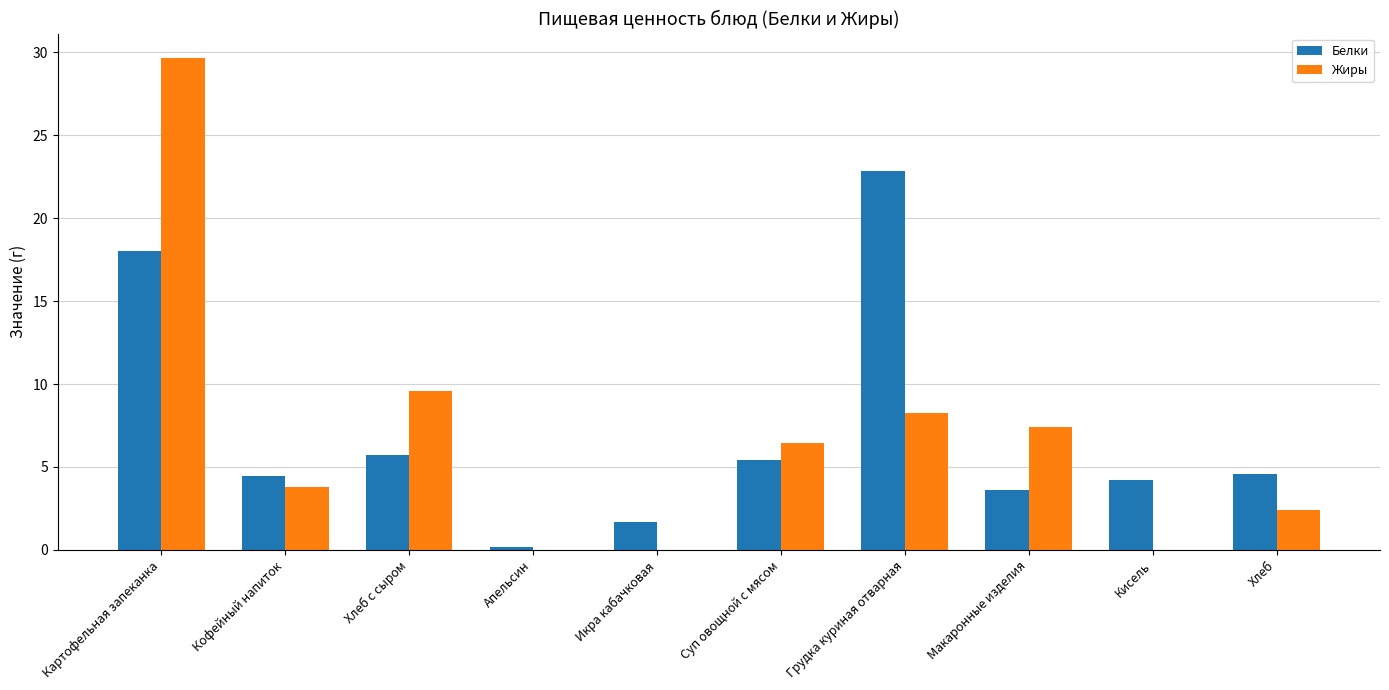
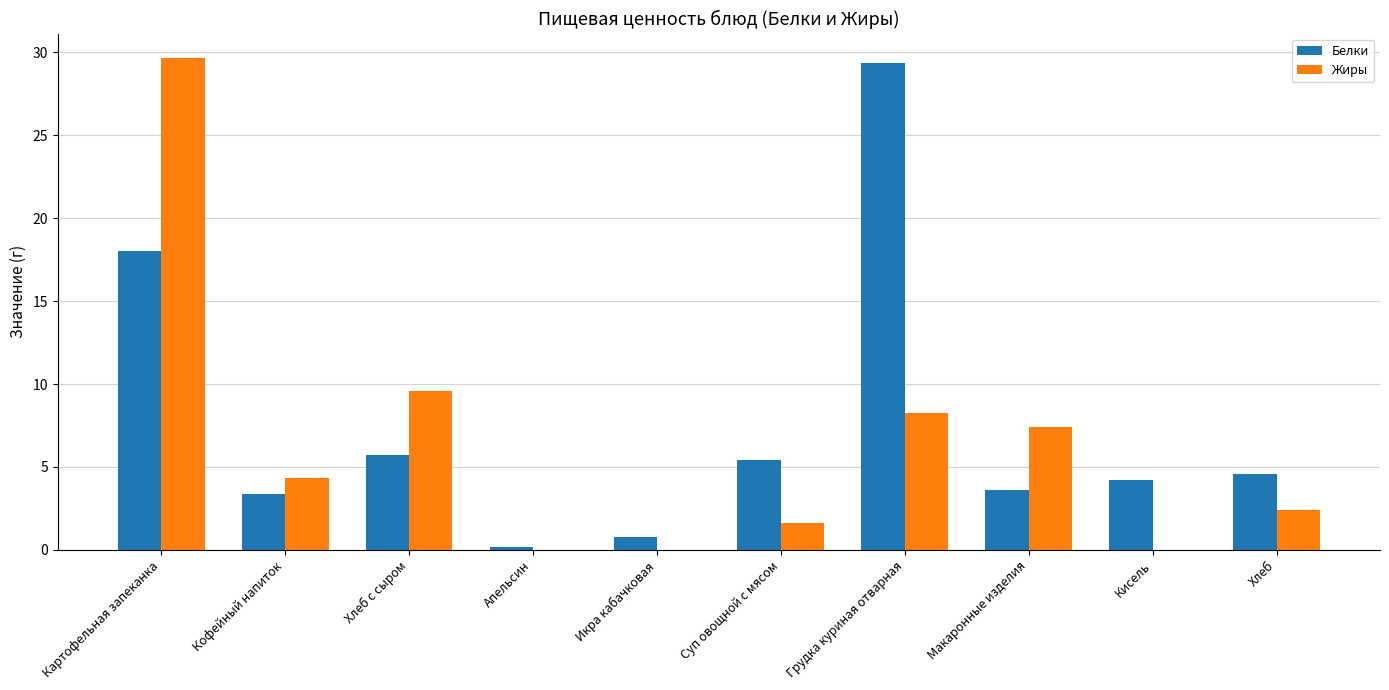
  {
    "Белки": {
      "Картофельная запеканка": 18.0,
-     "Кофейный напиток": 4.4,
+     "Кофейный напиток": 3.4,
      "Хлеб с сыром": 5.7,
      "Апельсин": 0.2,
-     "Икра кабачковая": 1.7,
+     "Икра кабачковая": 0.8,
      "Суп овощной с мясом": 5.4,
-     "Грудка куриная отварная": 22.9,
+     "Грудка куриная отварная": 29.4,
      "Макаронные изделия": 3.6,
      "Кисель": 4.2,
      "Хлеб": 4.6
    },
    "Жиры": {
      "Картофельная запеканка": 29.7,
-     "Кофейный напиток": 3.8,
+     "Кофейный напиток": 4.3,
      "Хлеб с сыром": 9.6,
      "Апельсин": 0.0,
      "Икра кабачковая": 0.0,
-     "Суп овощной с мясом": 6.5,
+     "Суп овощной с мясом": 1.6,
      "Грудка куриная отварная": 8.3,
      "Макаронные изделия": 7.4,
      "Кисель": 0.0,
      "Хлеб": 2.4
    }
  }
